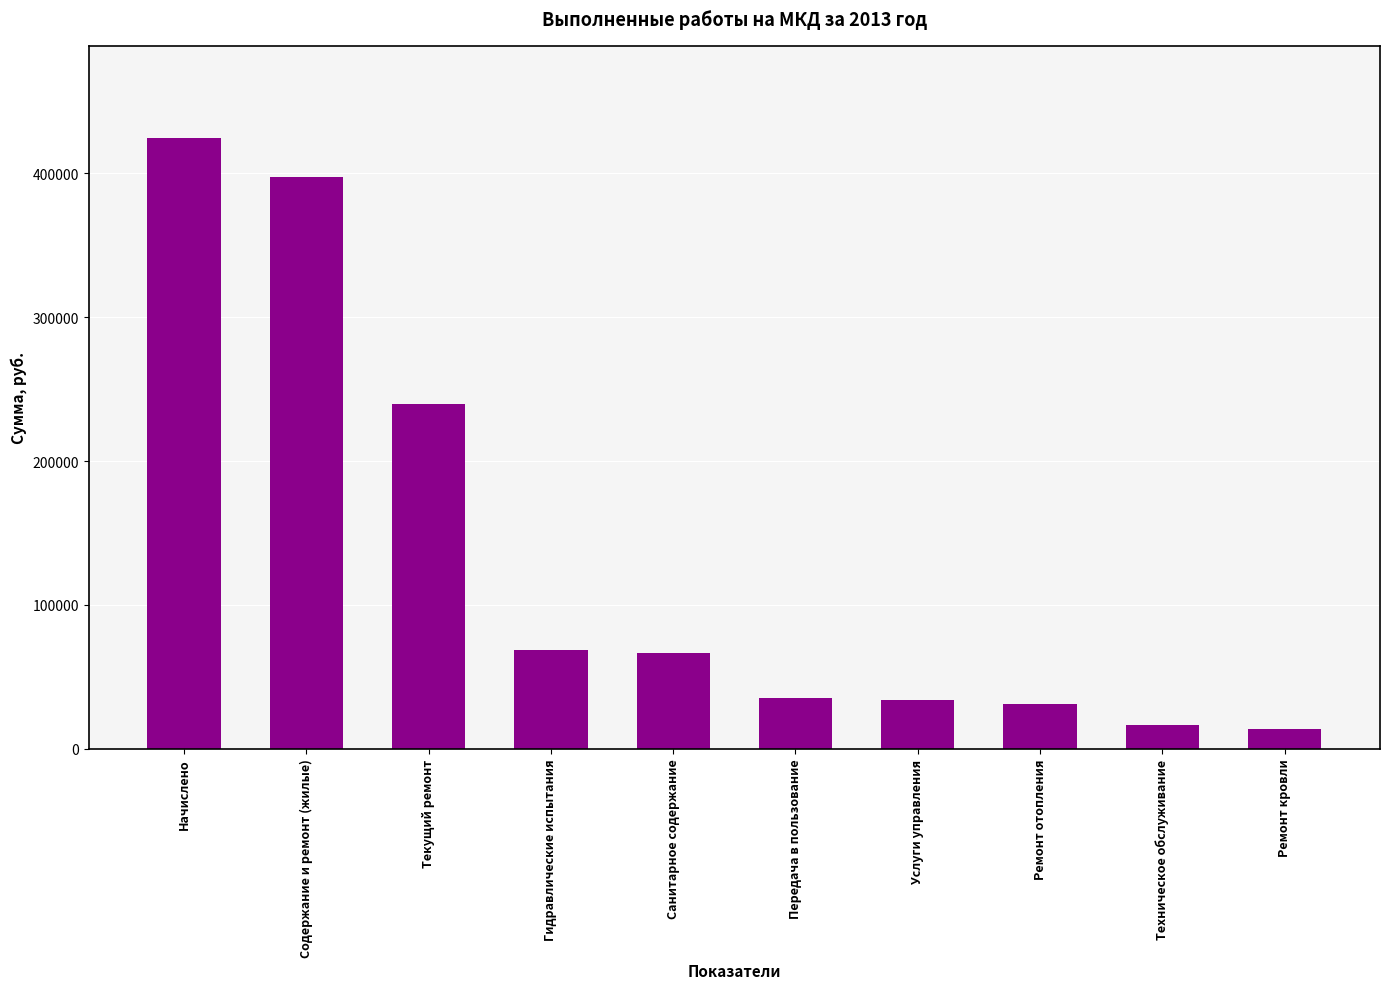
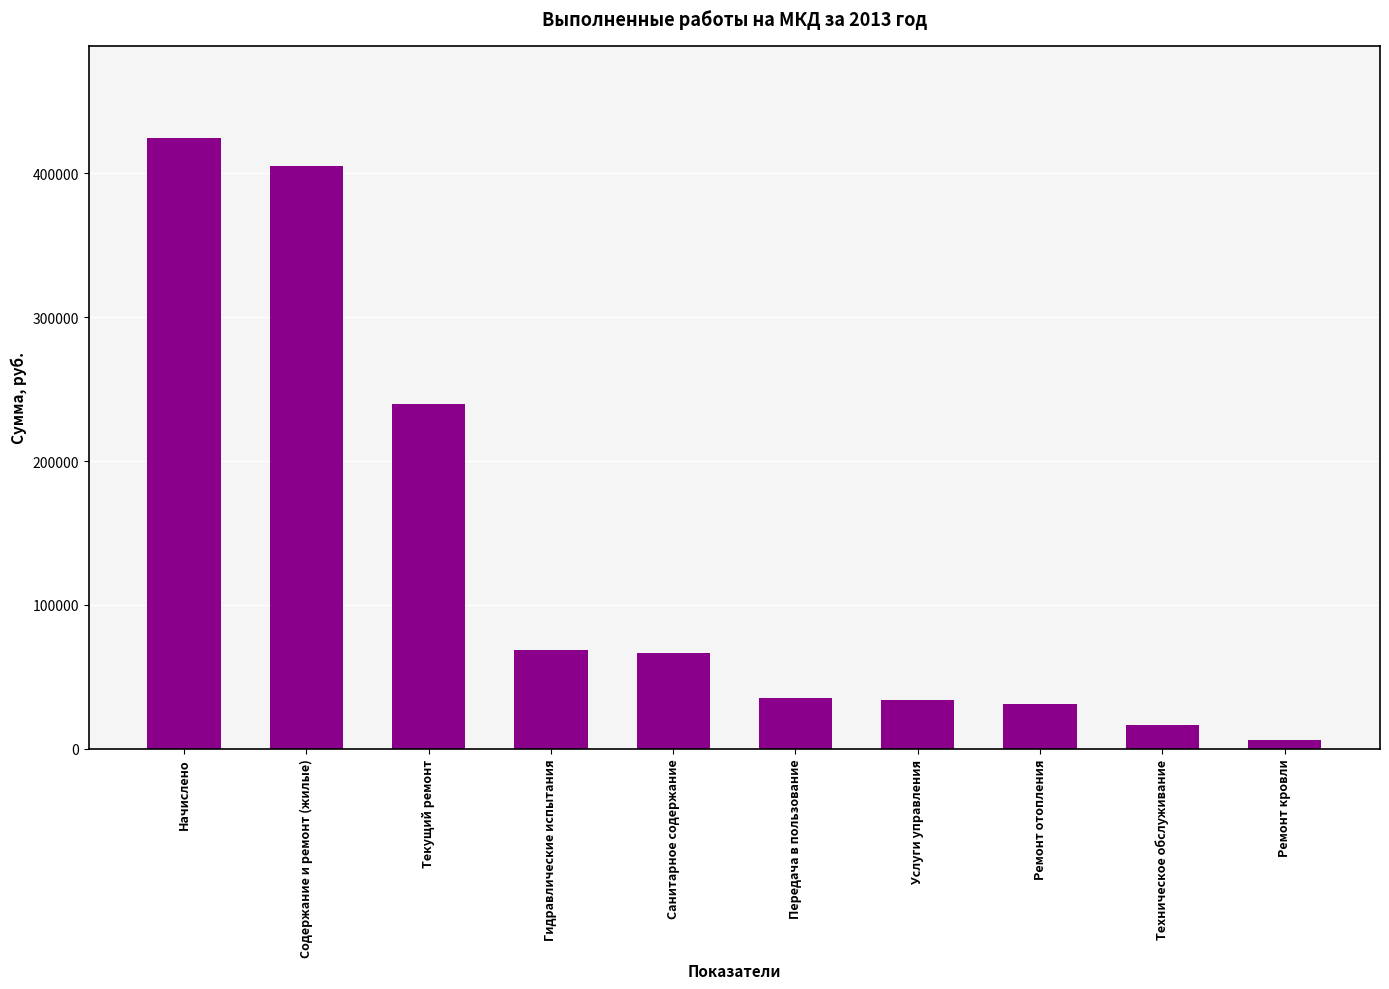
  {
    "Начислено": 425000,
-   "Содержание и ремонт (жилые)": 397000,
+   "Содержание и ремонт (жилые)": 405000,
    "Текущий ремонт": 240000,
    "Гидравлические испытания": 69000,
    "Санитарное содержание": 67000,
    "Передача в пользование": 35000,
    "Услуги управления": 34000,
    "Ремонт отопления": 31000,
    "Техническое обслуживание": 17000,
-   "Ремонт кровли": 14000
+   "Ремонт кровли": 6000
  }
